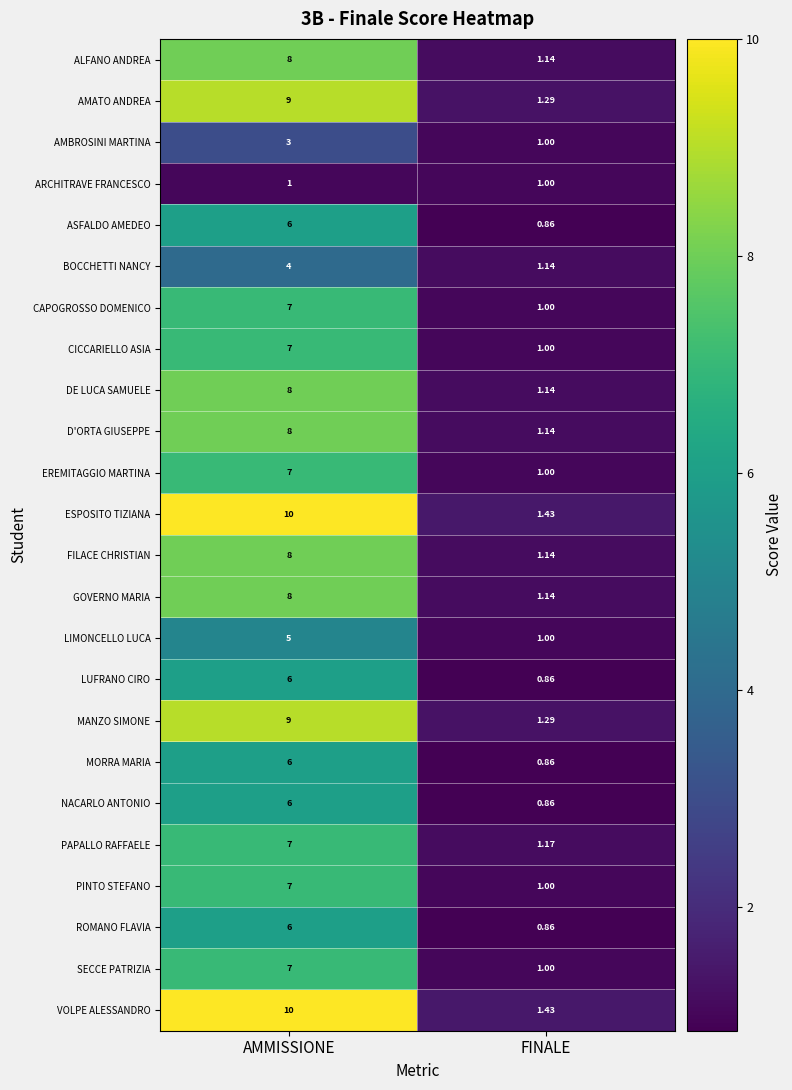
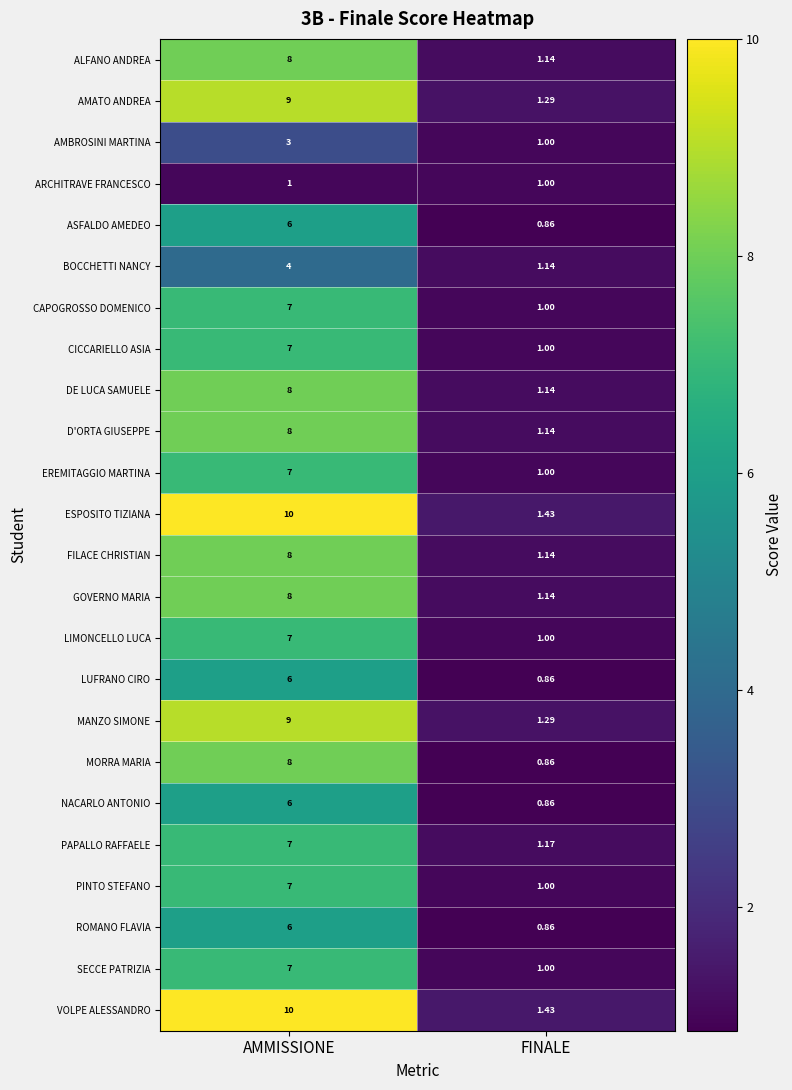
  {
    "ALFANO ANDREA": {
      "AMMISSIONE": 8,
      "FINALE": 1.14
    },
    "AMATO ANDREA": {
      "AMMISSIONE": 9,
      "FINALE": 1.29
    },
    "AMBROSINI MARTINA": {
      "AMMISSIONE": 3,
      "FINALE": 1.00
    },
    "ARCHITRAVE FRANCESCO": {
      "AMMISSIONE": 1,
      "FINALE": 1.00
    },
    "ASFALDO AMEDEO": {
      "AMMISSIONE": 6,
      "FINALE": 0.86
    },
    "BOCCHETTI NANCY": {
      "AMMISSIONE": 4,
      "FINALE": 1.14
    },
    "CAPOGROSSO DOMENICO": {
      "AMMISSIONE": 7,
      "FINALE": 1.00
    },
    "CICCARIELLO ASIA": {
      "AMMISSIONE": 7,
      "FINALE": 1.00
    },
    "DE LUCA SAMUELE": {
      "AMMISSIONE": 8,
      "FINALE": 1.14
    },
    "D'ORTA GIUSEPPE": {
      "AMMISSIONE": 8,
      "FINALE": 1.14
    },
    "EREMITAGGIO MARTINA": {
      "AMMISSIONE": 7,
      "FINALE": 1.00
    },
    "ESPOSITO TIZIANA": {
      "AMMISSIONE": 10,
      "FINALE": 1.43
    },
    "FILACE CHRISTIAN": {
      "AMMISSIONE": 8,
      "FINALE": 1.14
    },
    "GOVERNO MARIA": {
      "AMMISSIONE": 8,
      "FINALE": 1.14
    },
    "LIMONCELLO LUCA": {
-     "AMMISSIONE": 5,
+     "AMMISSIONE": 7,
      "FINALE": 1.00
    },
    "LUFRANO CIRO": {
      "AMMISSIONE": 6,
      "FINALE": 0.86
    },
    "MANZO SIMONE": {
      "AMMISSIONE": 9,
      "FINALE": 1.29
    },
    "MORRA MARIA": {
-     "AMMISSIONE": 6,
+     "AMMISSIONE": 8,
      "FINALE": 0.86
    },
    "NACARLO ANTONIO": {
      "AMMISSIONE": 6,
      "FINALE": 0.86
    },
    "PAPALLO RAFFAELE": {
      "AMMISSIONE": 7,
      "FINALE": 1.17
    },
    "PINTO STEFANO": {
      "AMMISSIONE": 7,
      "FINALE": 1.00
    },
    "ROMANO FLAVIA": {
      "AMMISSIONE": 6,
      "FINALE": 0.86
    },
    "SECCE PATRIZIA": {
      "AMMISSIONE": 7,
      "FINALE": 1.00
    },
    "VOLPE ALESSANDRO": {
      "AMMISSIONE": 10,
      "FINALE": 1.43
    }
  }
